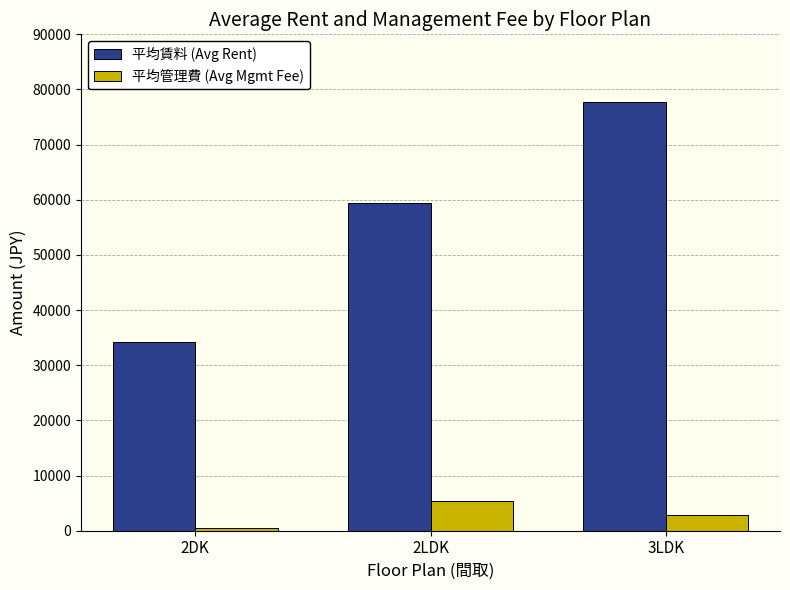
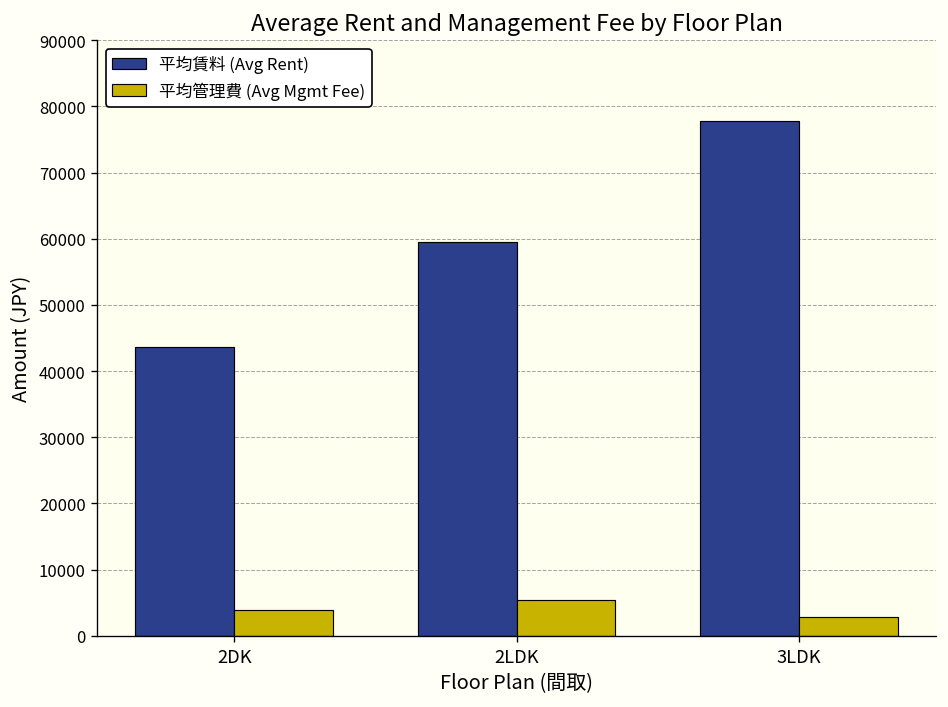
  {
    "平均賃料 (Avg Rent)": {
-     "2DK": 34000,
+     "2DK": 44000,
      "2LDK": 59000,
      "3LDK": 78000
    },
    "平均管理費 (Avg Mgmt Fee)": {
-     "2DK": 1000,
+     "2DK": 4000,
      "2LDK": 5000,
      "3LDK": 3000
    }
  }
